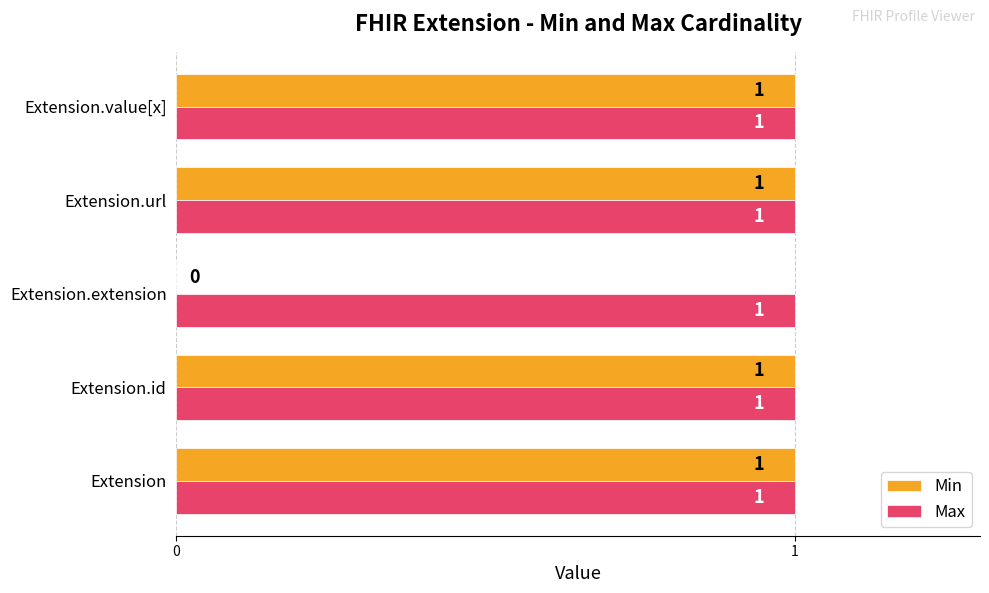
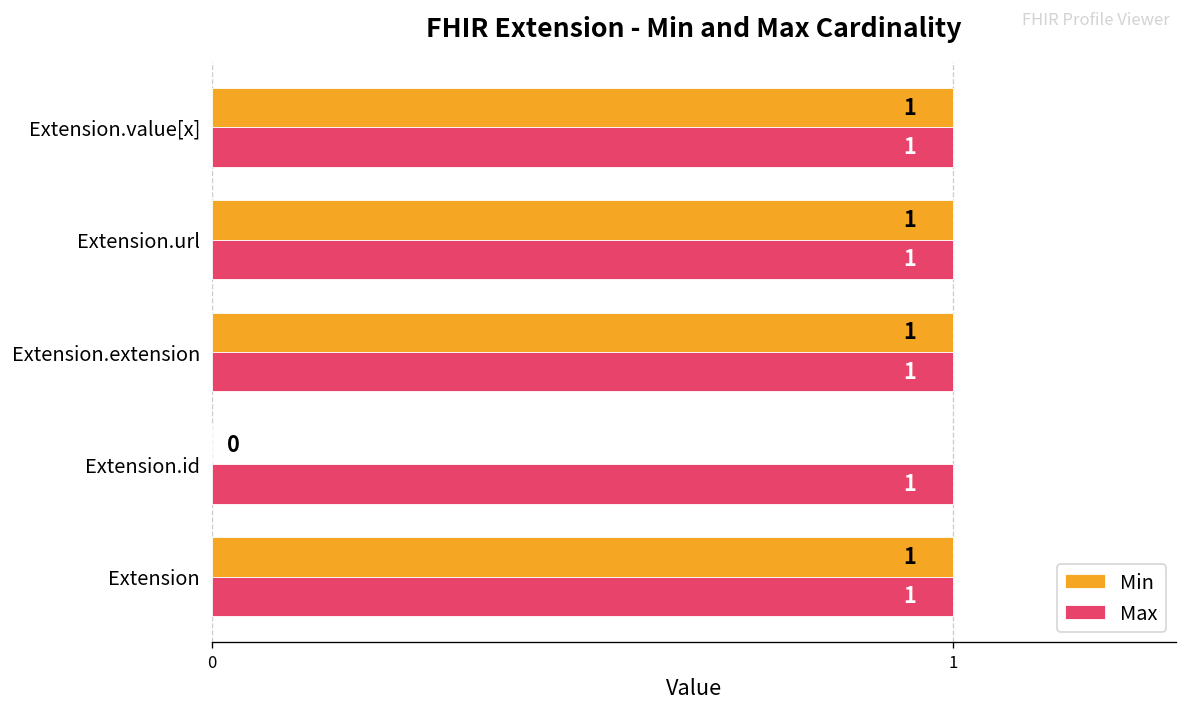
  {
    "Min": {
      "Extension.value[x]": 1,
      "Extension.url": 1,
-     "Extension.extension": 0,
-     "Extension.id": 1,
+     "Extension.extension": 1,
+     "Extension.id": 0,
      "Extension": 1
    },
    "Max": {
      "Extension.value[x]": 1,
      "Extension.url": 1,
      "Extension.extension": 1,
      "Extension.id": 1,
      "Extension": 1
    }
  }
